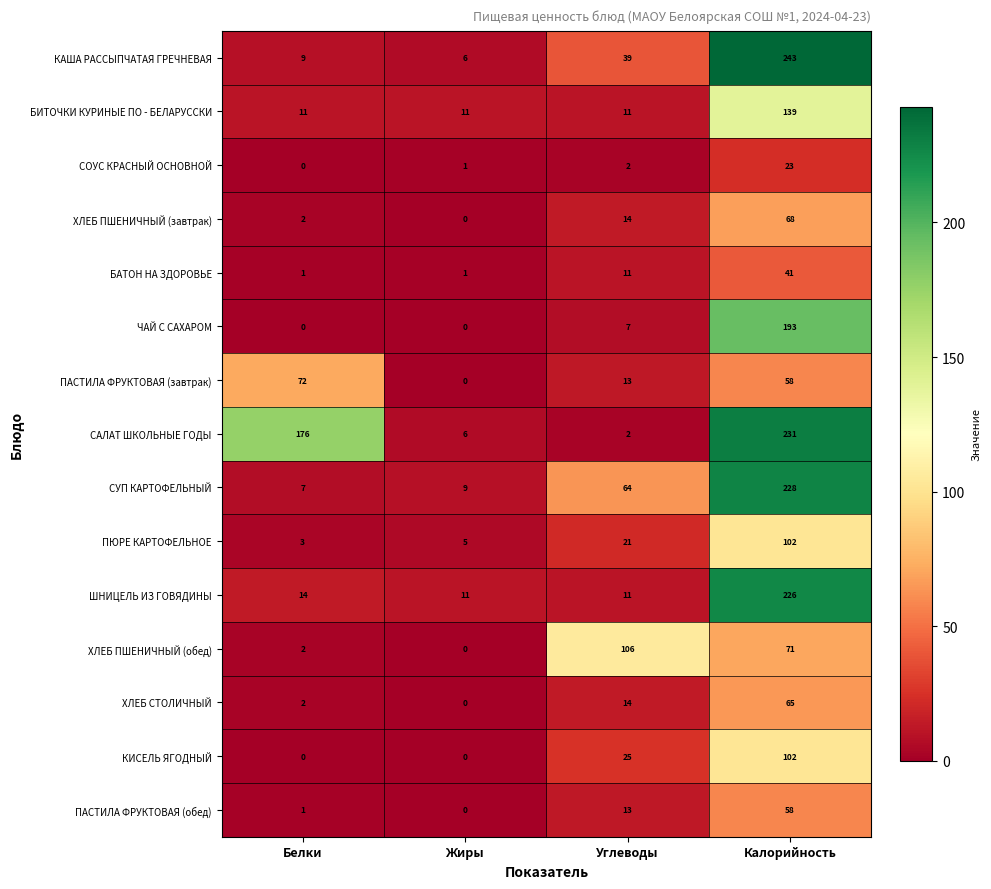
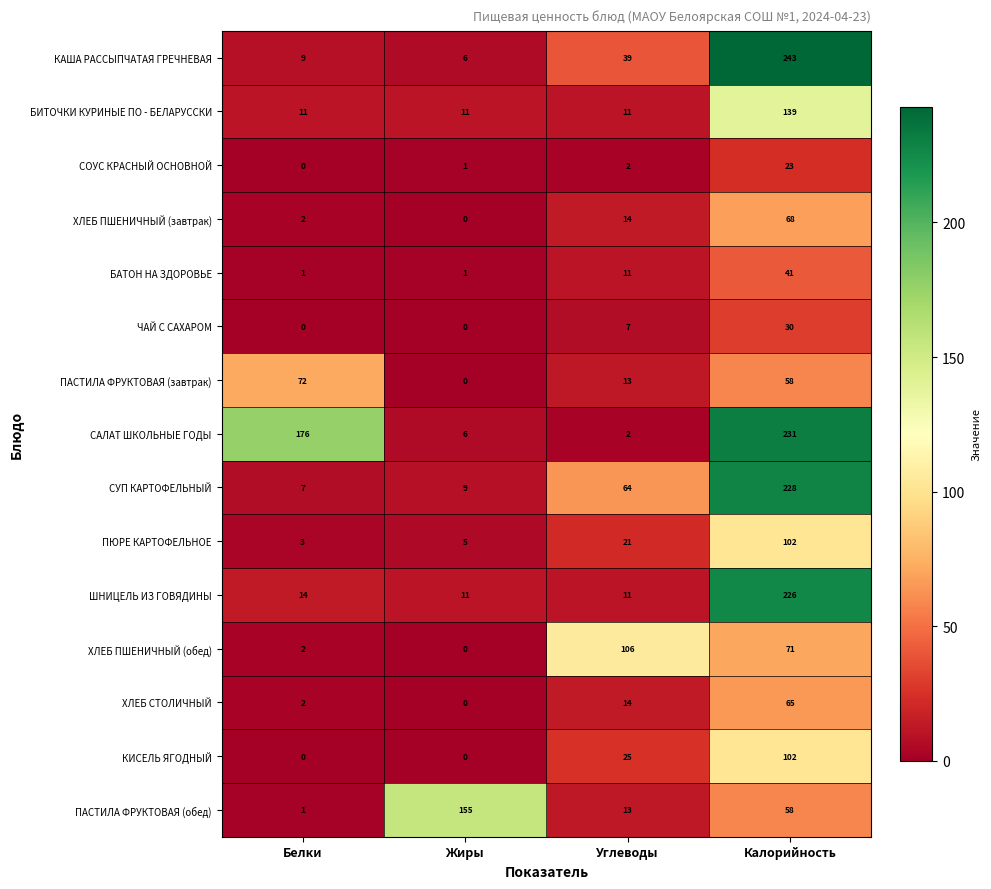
  {
    "КАША РАССЫПЧАТАЯ ГРЕЧНЕВАЯ": {
      "Белки": 9,
      "Жиры": 6,
      "Углеводы": 39,
      "Калорийность": 243
    },
    "БИТОЧКИ КУРИНЫЕ ПО - БЕЛАРУССКИ": {
      "Белки": 11,
      "Жиры": 11,
      "Углеводы": 11,
      "Калорийность": 139
    },
    "СОУС КРАСНЫЙ ОСНОВНОЙ": {
      "Белки": 0,
      "Жиры": 1,
      "Углеводы": 2,
      "Калорийность": 23
    },
    "ХЛЕБ ПШЕНИЧНЫЙ (завтрак)": {
      "Белки": 2,
      "Жиры": 0,
      "Углеводы": 14,
      "Калорийность": 68
    },
    "БАТОН НА ЗДОРОВЬЕ": {
      "Белки": 1,
      "Жиры": 1,
      "Углеводы": 11,
      "Калорийность": 41
    },
    "ЧАЙ С САХАРОМ": {
      "Белки": 0,
      "Жиры": 0,
      "Углеводы": 7,
-     "Калорийность": 193
+     "Калорийность": 30
    },
    "ПАСТИЛА ФРУКТОВАЯ (завтрак)": {
      "Белки": 72,
      "Жиры": 0,
      "Углеводы": 13,
      "Калорийность": 58
    },
    "САЛАТ ШКОЛЬНЫЕ ГОДЫ": {
      "Белки": 176,
      "Жиры": 6,
      "Углеводы": 2,
      "Калорийность": 231
    },
    "СУП КАРТОФЕЛЬНЫЙ": {
      "Белки": 7,
      "Жиры": 9,
      "Углеводы": 64,
      "Калорийность": 228
    },
    "ПЮРЕ КАРТОФЕЛЬНОЕ": {
      "Белки": 3,
      "Жиры": 5,
      "Углеводы": 21,
      "Калорийность": 102
    },
    "ШНИЦЕЛЬ ИЗ ГОВЯДИНЫ": {
      "Белки": 14,
      "Жиры": 11,
      "Углеводы": 11,
      "Калорийность": 226
    },
    "ХЛЕБ ПШЕНИЧНЫЙ (обед)": {
      "Белки": 2,
      "Жиры": 0,
      "Углеводы": 106,
      "Калорийность": 71
    },
    "ХЛЕБ СТОЛИЧНЫЙ": {
      "Белки": 2,
      "Жиры": 0,
      "Углеводы": 14,
      "Калорийность": 65
    },
    "КИСЕЛЬ ЯГОДНЫЙ": {
      "Белки": 0,
      "Жиры": 0,
      "Углеводы": 25,
      "Калорийность": 102
    },
    "ПАСТИЛА ФРУКТОВАЯ (обед)": {
      "Белки": 1,
-     "Жиры": 0,
+     "Жиры": 155,
      "Углеводы": 13,
      "Калорийность": 58
    }
  }
